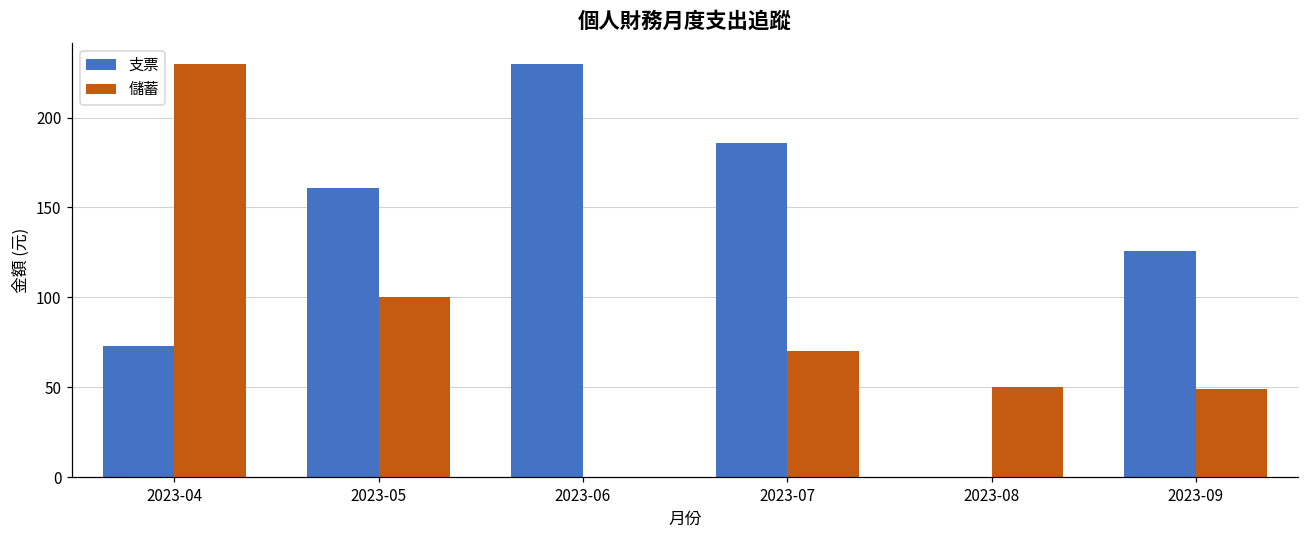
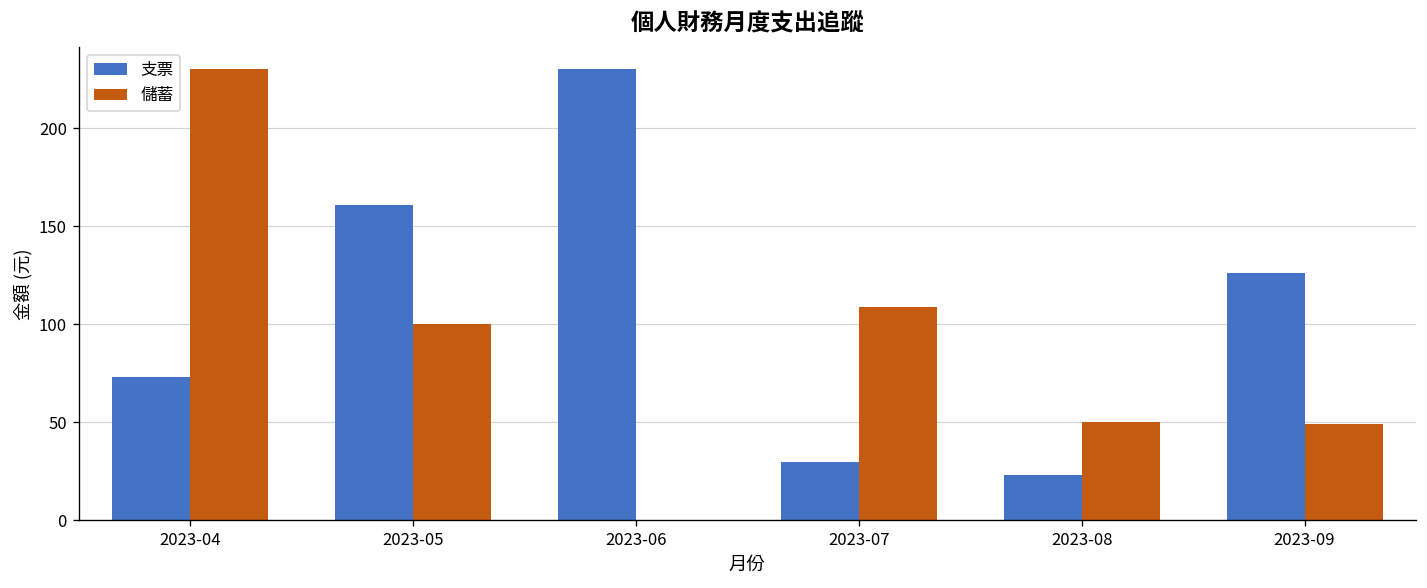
  {
    "支票": {
      "2023-04": 73,
      "2023-05": 161,
      "2023-06": 230,
-     "2023-07": 186,
-     "2023-08": 0,
+     "2023-07": 30,
+     "2023-08": 23,
      "2023-09": 126
    },
    "儲蓄": {
      "2023-04": 230,
      "2023-05": 100,
      "2023-06": 0,
-     "2023-07": 70,
+     "2023-07": 109,
      "2023-08": 50,
      "2023-09": 49
    }
  }
